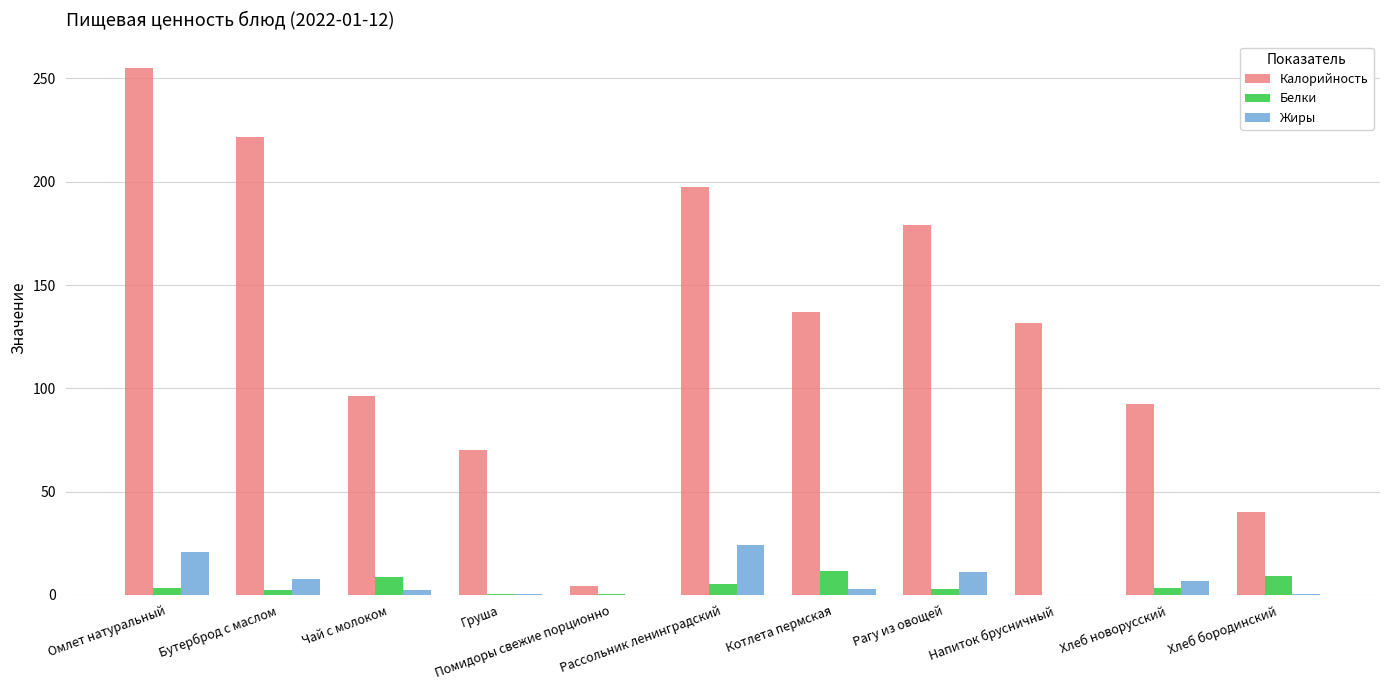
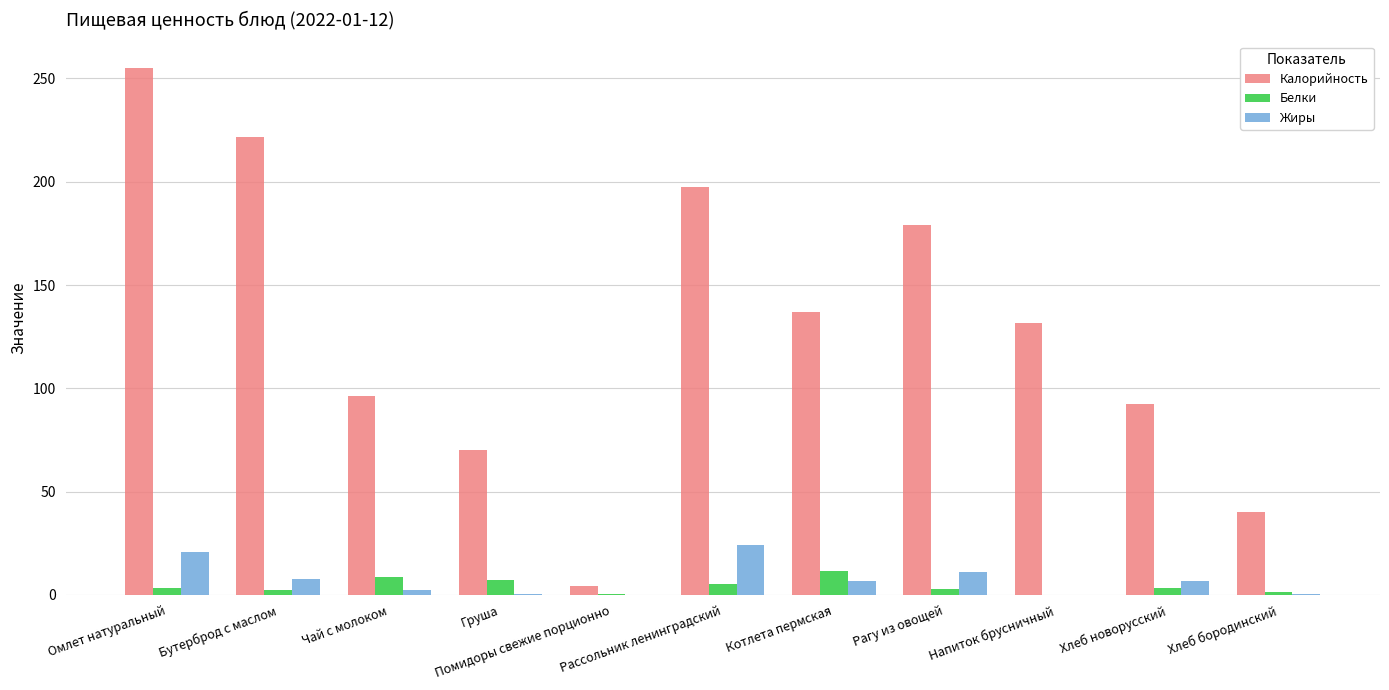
  {
    "Калорийность": {
      "Омлет натуральный": 255,
      "Бутерброд с маслом": 222,
      "Чай с молоком": 96,
      "Груша": 70,
      "Помидоры свежие порционно": 4,
      "Рассольник ленинградский": 197,
      "Котлета пермская": 137,
      "Рагу из овощей": 179,
      "Напиток брусничный": 131,
      "Хлеб новорусский": 92,
      "Хлеб бородинский": 40
    },
    "Белки": {
      "Омлет натуральный": 3,
      "Бутерброд с маслом": 2,
      "Чай с молоком": 9,
-     "Груша": 1,
+     "Груша": 7,
      "Рассольник ленинградский": 5,
      "Котлета пермская": 11,
      "Рагу из овощей": 3,
      "Хлеб новорусский": 3,
-     "Хлеб бородинский": 9
+     "Хлеб бородинский": 1
    },
    "Жиры": {
      "Омлет натуральный": 21,
      "Бутерброд с маслом": 8,
      "Чай с молоком": 3,
      "Рассольник ленинградский": 24,
-     "Котлета пермская": 3,
+     "Котлета пермская": 7,
      "Рагу из овощей": 11,
      "Напиток брусничный": 0,
      "Хлеб новорусский": 7
    }
  }
